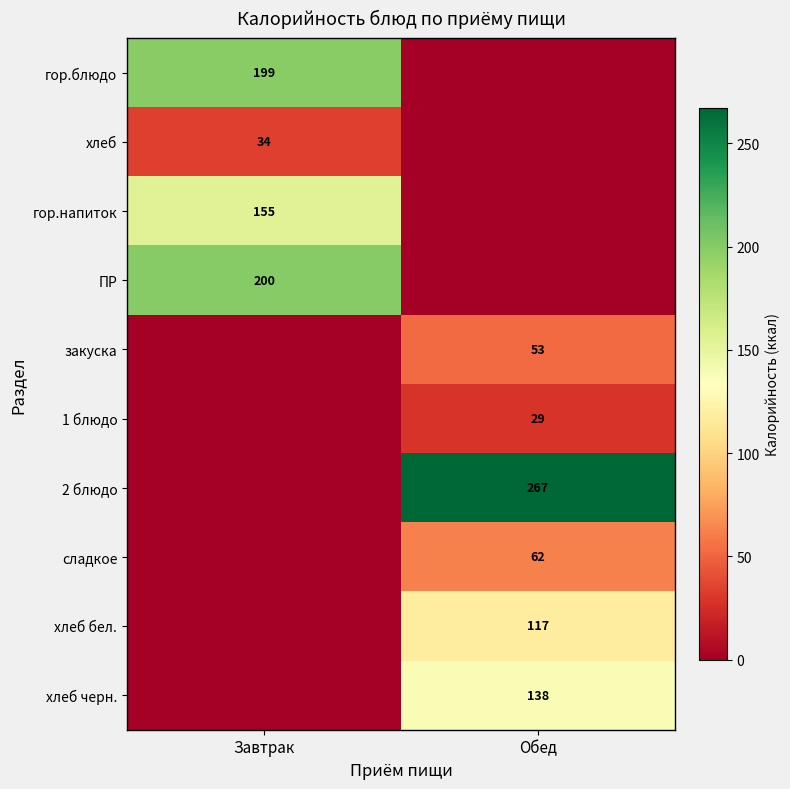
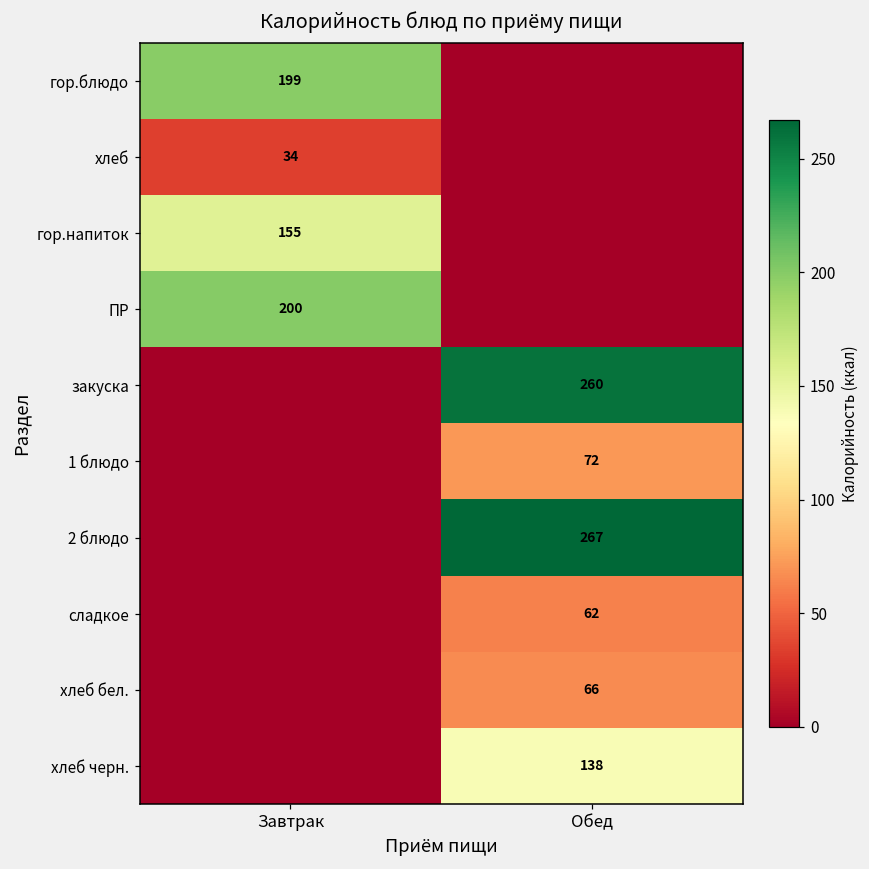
  {
    "гор.блюдо": {
      "Завтрак": 199
    },
    "хлеб": {
      "Завтрак": 34
    },
    "гор.напиток": {
      "Завтрак": 155
    },
    "ПР": {
      "Завтрак": 200
    },
    "закуска": {
-     "Обед": 53
+     "Обед": 260
    },
    "1 блюдо": {
-     "Обед": 29
+     "Обед": 72
    },
    "2 блюдо": {
      "Обед": 267
    },
    "сладкое": {
      "Обед": 62
    },
    "хлеб бел.": {
-     "Обед": 117
+     "Обед": 66
    },
    "хлеб черн.": {
      "Обед": 138
    }
  }
